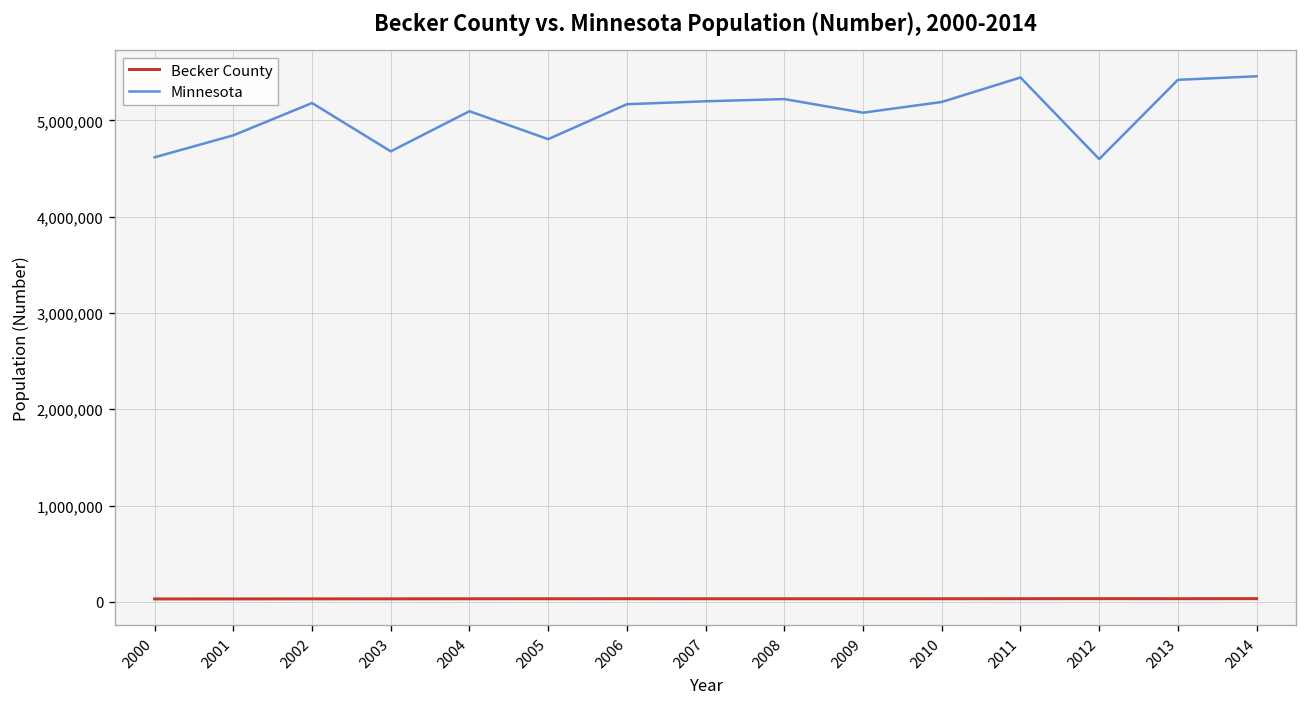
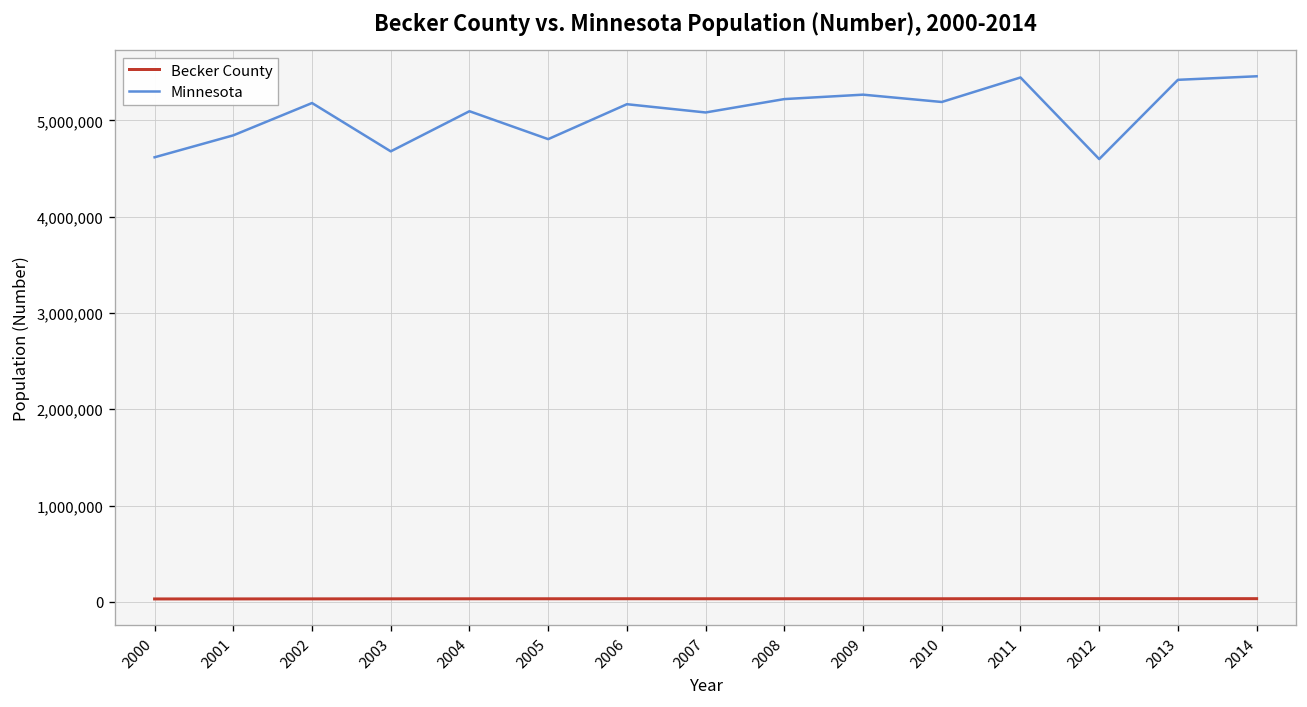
  {
    "Becker County": {
      "2000": "0",
      "2001": "0",
      "2002": "0",
      "2003": "0",
      "2004": "0",
      "2005": "0",
      "2006": "0",
      "2007": "0",
      "2008": "0",
      "2009": "0",
      "2010": "0",
      "2011": "0",
      "2012": "0",
      "2013": "0",
      "2014": "0"
    },
    "Minnesota": {
      "2000": "4,600,000",
      "2001": "4,800,000",
      "2002": "5,200,000",
      "2003": "4,700,000",
      "2004": "5,100,000",
      "2005": "4,800,000",
      "2006": "5,200,000",
-     "2007": "5,200,000",
+     "2007": "5,100,000",
      "2008": "5,200,000",
-     "2009": "5,100,000",
+     "2009": "5,300,000",
      "2010": "5,200,000",
      "2011": "5,400,000",
      "2012": "4,600,000",
      "2013": "5,400,000",
      "2014": "5,500,000"
    }
  }
